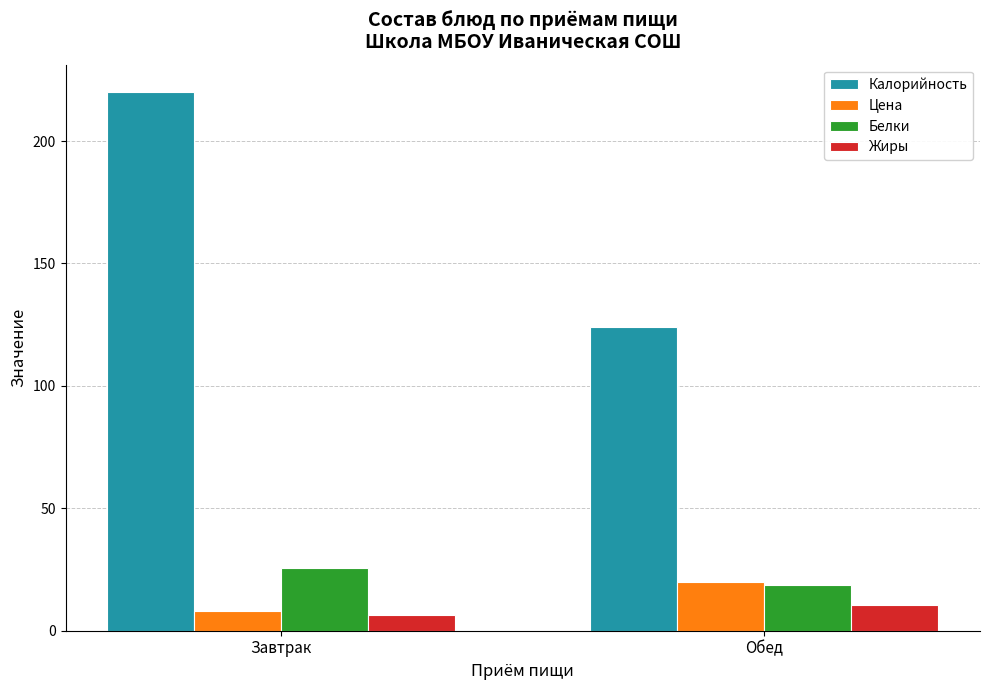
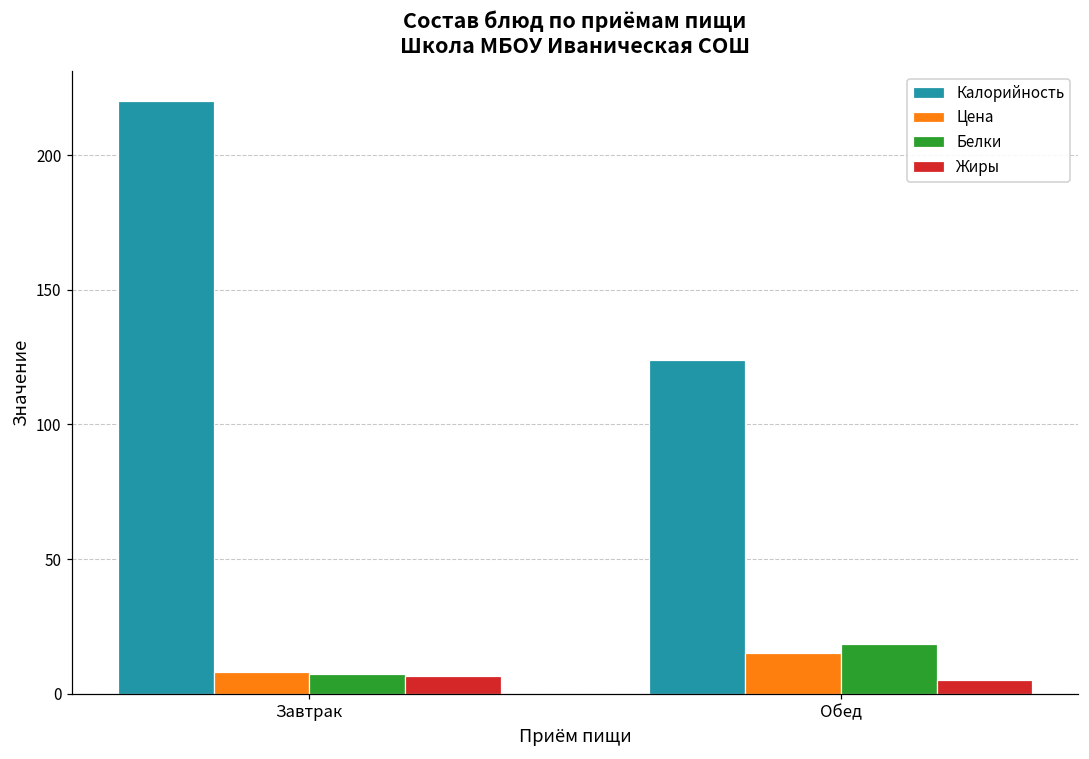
  {
    "Калорийность": {
      "Завтрак": 220,
      "Обед": 124
    },
    "Цена": {
      "Завтрак": 8,
-     "Обед": 20
+     "Обед": 15
    },
    "Белки": {
-     "Завтрак": 26,
+     "Завтрак": 8,
      "Обед": 19
    },
    "Жиры": {
      "Завтрак": 7,
-     "Обед": 11
+     "Обед": 5
    }
  }
